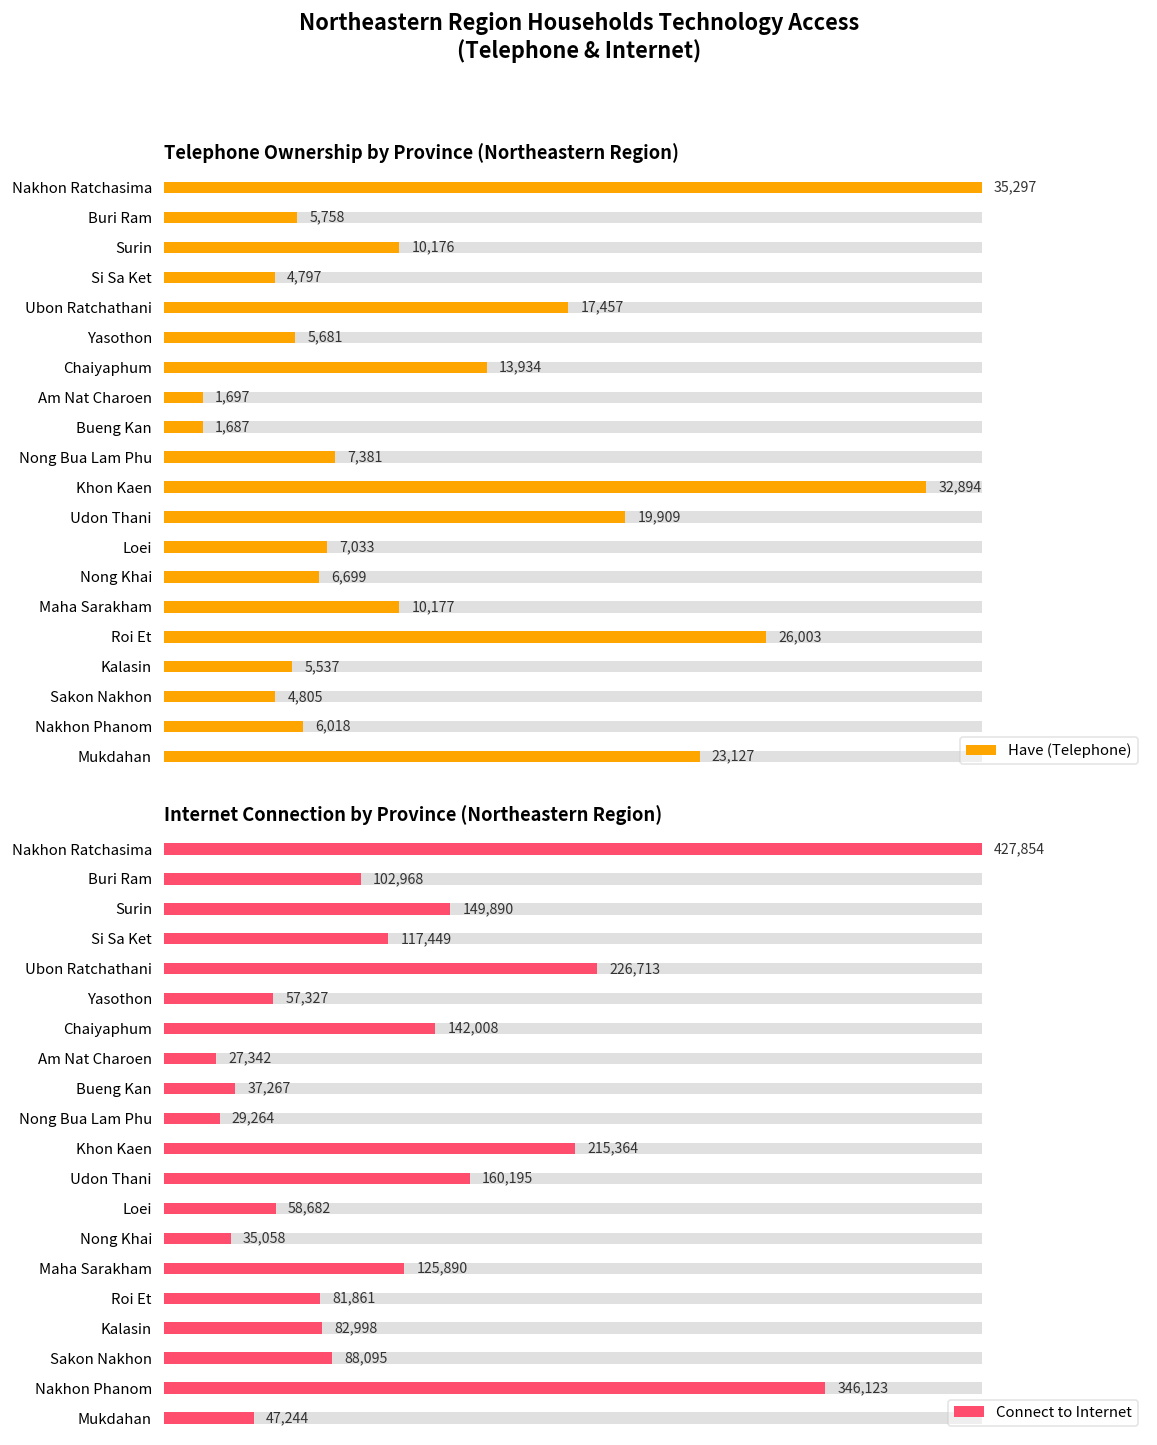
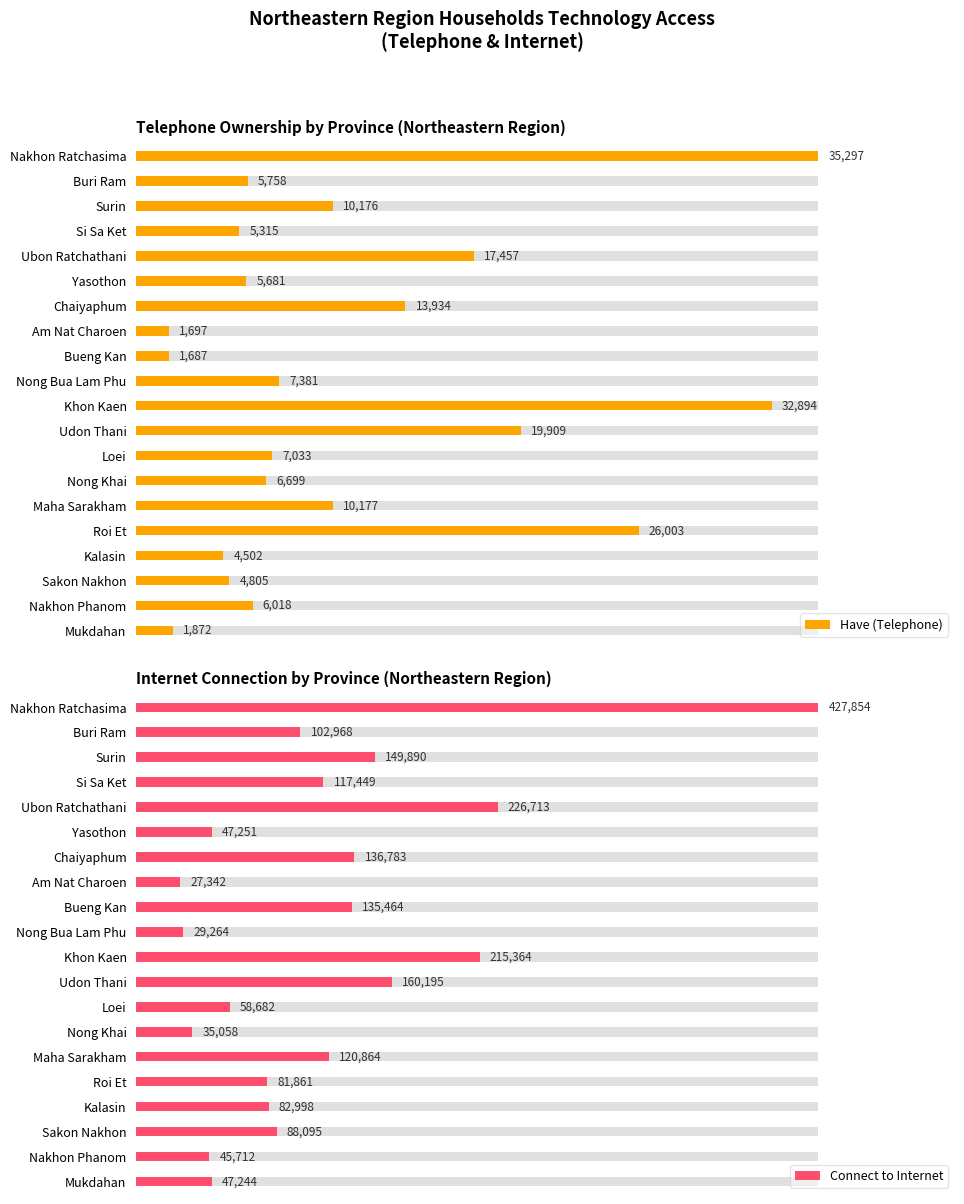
  {
    "Telephone Ownership by Province (Northeastern Region)": {
      "Have (Telephone)": {
-       "Si Sa Ket": "4,797",
-       "Kalasin": "5,537",
-       "Mukdahan": "23,127"
+       "Si Sa Ket": "5,315",
+       "Kalasin": "4,502",
+       "Mukdahan": "1,872"
      }
    },
    "Internet Connection by Province (Northeastern Region)": {
      "Connect to Internet": {
-       "Yasothon": "57,327",
-       "Chaiyaphum": "142,008",
-       "Bueng Kan": "37,267",
-       "Maha Sarakham": "125,890",
-       "Nakhon Phanom": "346,123"
+       "Yasothon": "47,251",
+       "Chaiyaphum": "136,783",
+       "Bueng Kan": "135,464",
+       "Maha Sarakham": "120,864",
+       "Nakhon Phanom": "45,712"
      }
    }
  }
